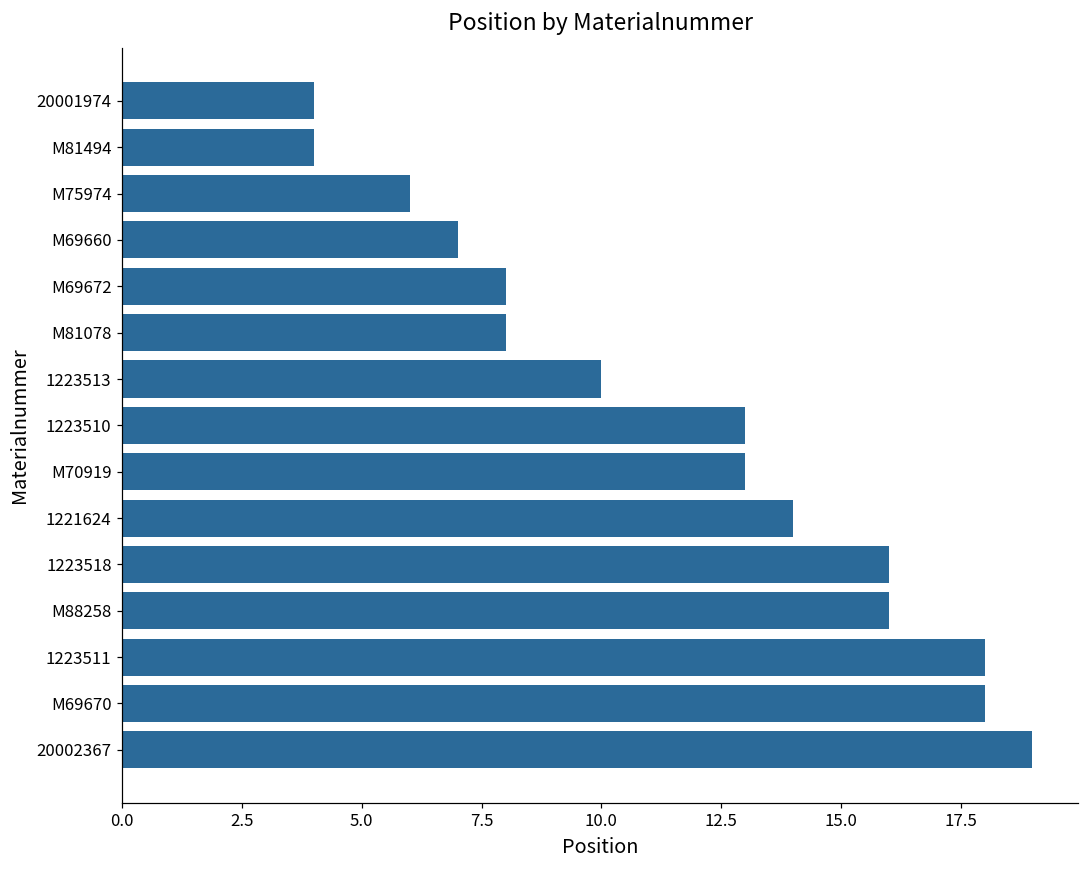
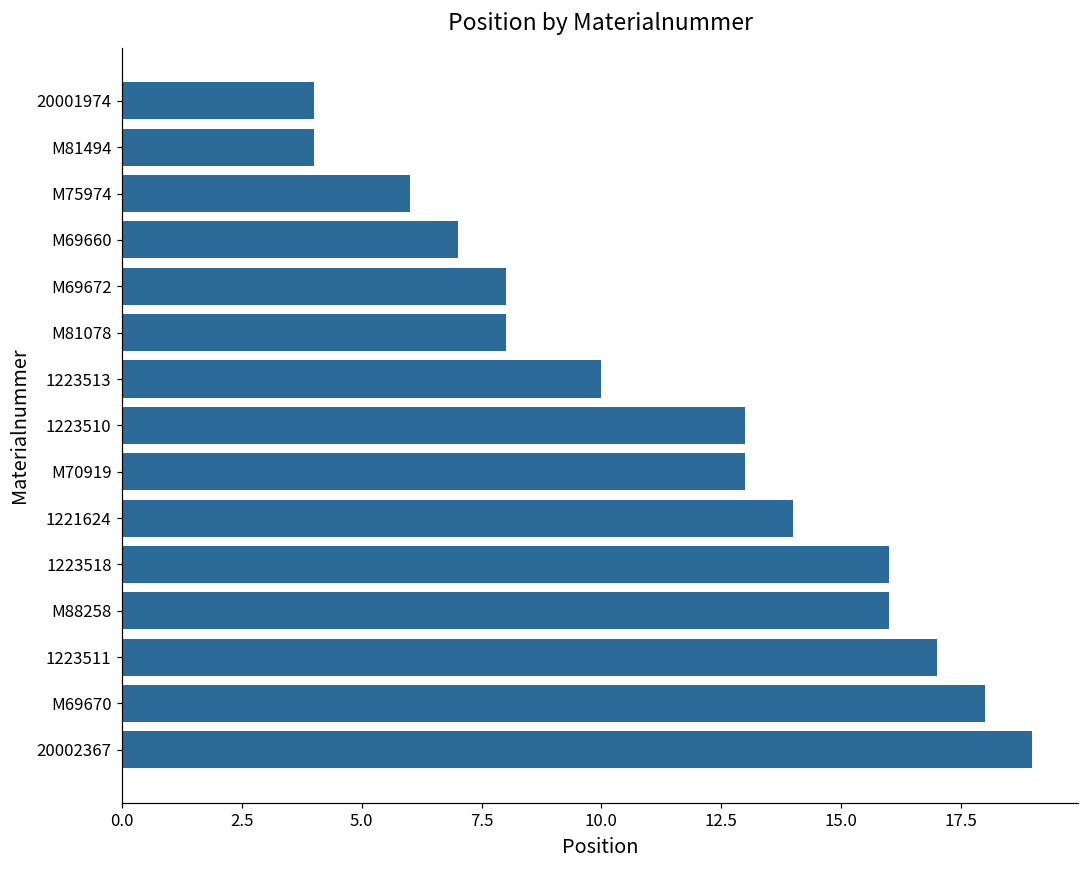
  {
    "20001974": 4,
    "M81494": 4,
    "M75974": 6,
    "M69660": 7,
    "M69672": 8,
    "M81078": 8,
    "1223513": 10,
    "1223510": 13,
    "M70919": 13,
    "1221624": 14,
    "1223518": 16,
    "M88258": 16,
-   "1223511": 18,
+   "1223511": 17,
    "M69670": 18,
    "20002367": 19
  }
